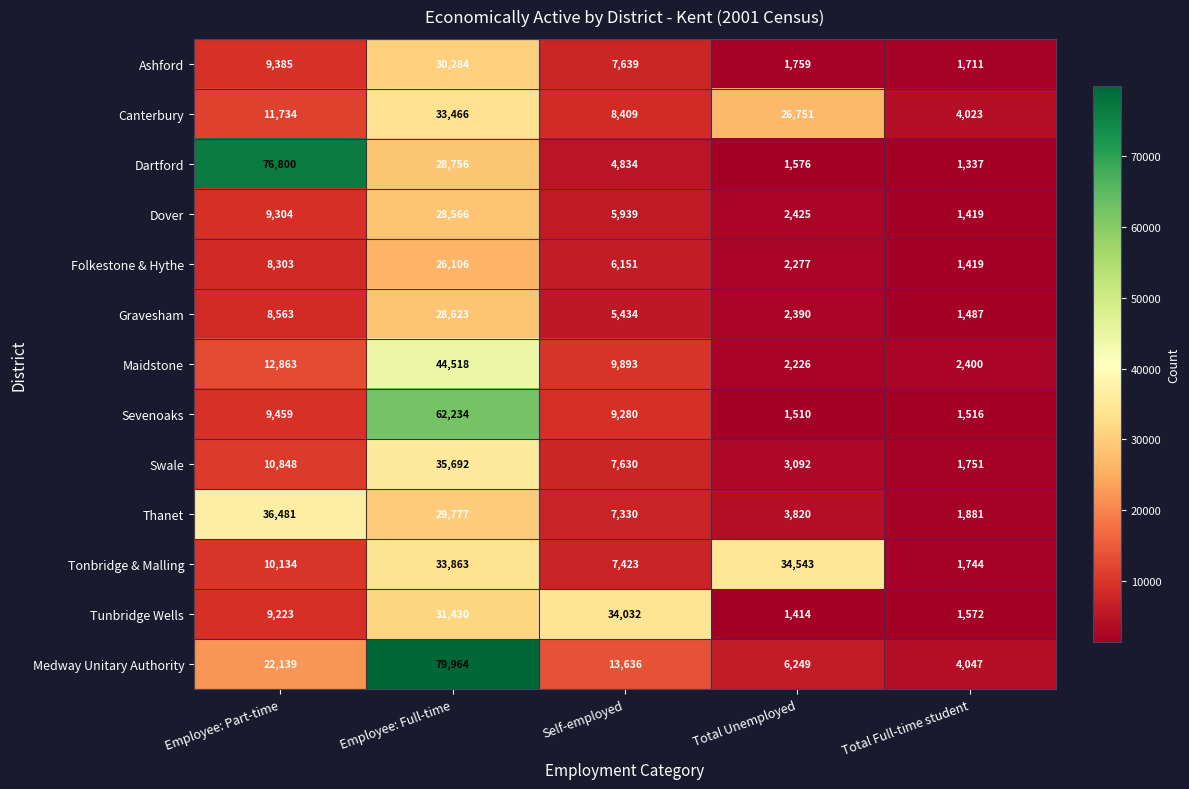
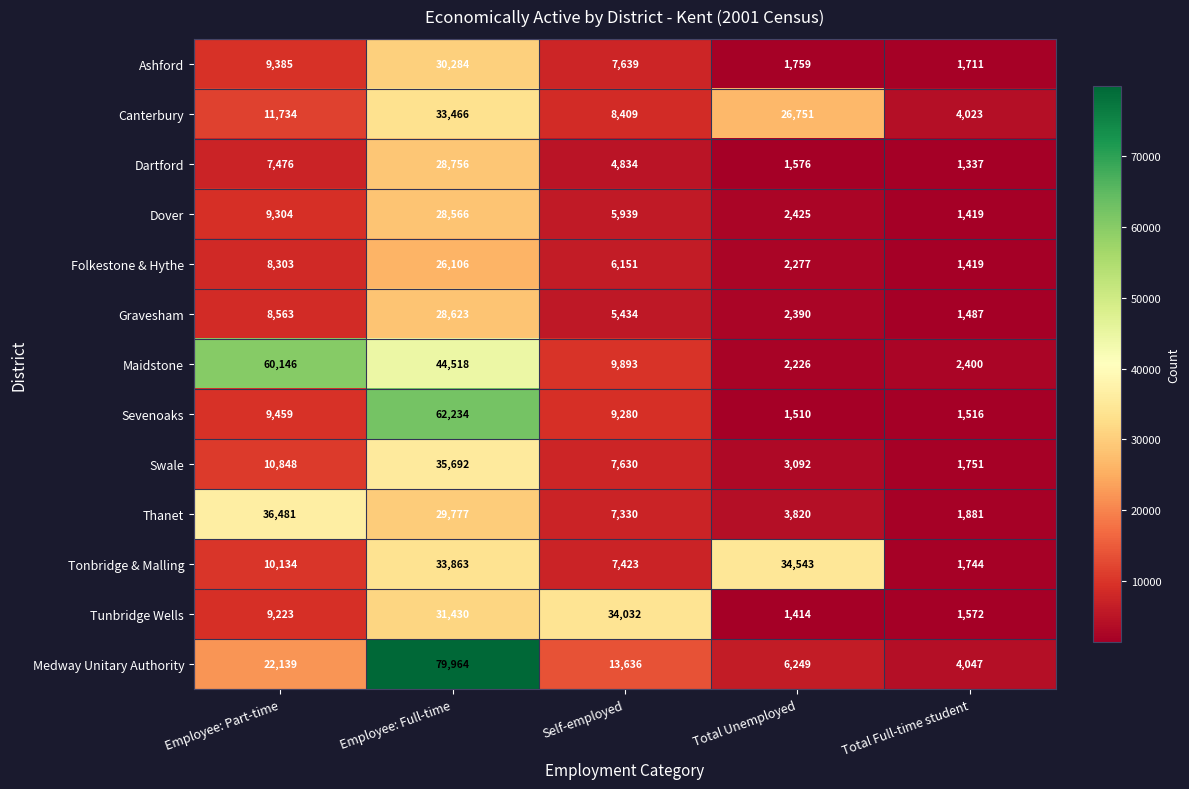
  {
    "Ashford": {
      "Employee: Part-time": "9,385",
      "Employee: Full-time": "30,284",
      "Self-employed": "7,639",
      "Total Unemployed": "1,759",
      "Total Full-time student": "1,711"
    },
    "Canterbury": {
      "Employee: Part-time": "11,734",
      "Employee: Full-time": "33,466",
      "Self-employed": "8,409",
      "Total Unemployed": "26,751",
      "Total Full-time student": "4,023"
    },
    "Dartford": {
-     "Employee: Part-time": "76,800",
+     "Employee: Part-time": "7,476",
      "Employee: Full-time": "28,756",
      "Self-employed": "4,834",
      "Total Unemployed": "1,576",
      "Total Full-time student": "1,337"
    },
    "Dover": {
      "Employee: Part-time": "9,304",
      "Employee: Full-time": "28,566",
      "Self-employed": "5,939",
      "Total Unemployed": "2,425",
      "Total Full-time student": "1,419"
    },
    "Folkestone & Hythe": {
      "Employee: Part-time": "8,303",
      "Employee: Full-time": "26,106",
      "Self-employed": "6,151",
      "Total Unemployed": "2,277",
      "Total Full-time student": "1,419"
    },
    "Gravesham": {
      "Employee: Part-time": "8,563",
      "Employee: Full-time": "28,623",
      "Self-employed": "5,434",
      "Total Unemployed": "2,390",
      "Total Full-time student": "1,487"
    },
    "Maidstone": {
-     "Employee: Part-time": "12,863",
+     "Employee: Part-time": "60,146",
      "Employee: Full-time": "44,518",
      "Self-employed": "9,893",
      "Total Unemployed": "2,226",
      "Total Full-time student": "2,400"
    },
    "Sevenoaks": {
      "Employee: Part-time": "9,459",
      "Employee: Full-time": "62,234",
      "Self-employed": "9,280",
      "Total Unemployed": "1,510",
      "Total Full-time student": "1,516"
    },
    "Swale": {
      "Employee: Part-time": "10,848",
      "Employee: Full-time": "35,692",
      "Self-employed": "7,630",
      "Total Unemployed": "3,092",
      "Total Full-time student": "1,751"
    },
    "Thanet": {
      "Employee: Part-time": "36,481",
      "Employee: Full-time": "29,777",
      "Self-employed": "7,330",
      "Total Unemployed": "3,820",
      "Total Full-time student": "1,881"
    },
    "Tonbridge & Malling": {
      "Employee: Part-time": "10,134",
      "Employee: Full-time": "33,863",
      "Self-employed": "7,423",
      "Total Unemployed": "34,543",
      "Total Full-time student": "1,744"
    },
    "Tunbridge Wells": {
      "Employee: Part-time": "9,223",
      "Employee: Full-time": "31,430",
      "Self-employed": "34,032",
      "Total Unemployed": "1,414",
      "Total Full-time student": "1,572"
    },
    "Medway Unitary Authority": {
      "Employee: Part-time": "22,139",
      "Employee: Full-time": "79,964",
      "Self-employed": "13,636",
      "Total Unemployed": "6,249",
      "Total Full-time student": "4,047"
    }
  }
